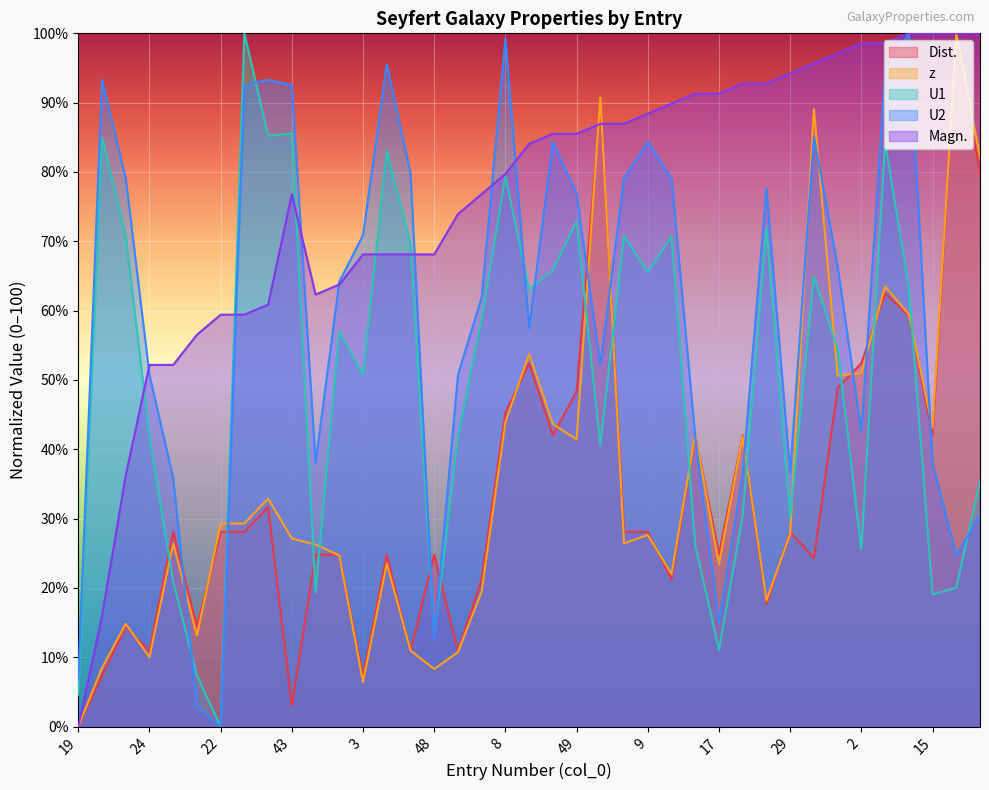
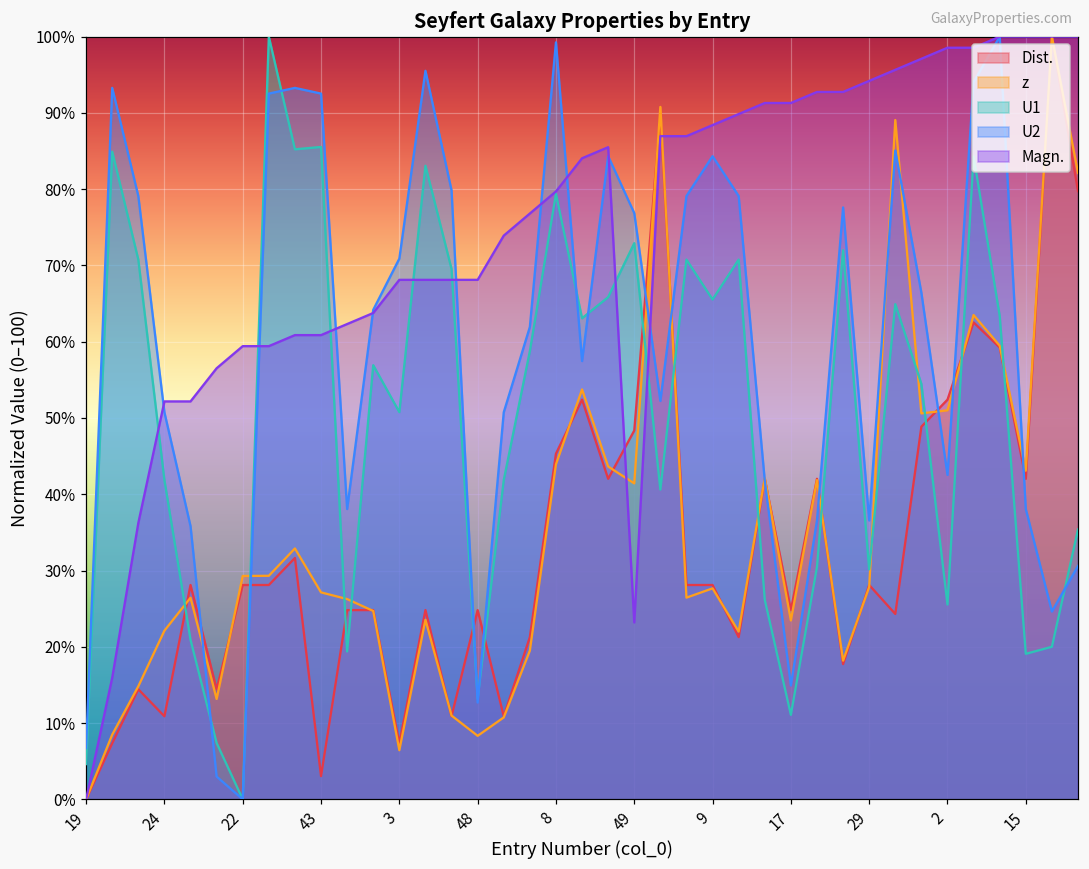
  {
    "Dist.": {
      "24": "11%",
      "43": "3%",
      "3": "7%",
      "48": "25%",
      "49": "48%",
      "9": "28%",
      "15": "42%"
    },
    "z": {
-     "24": "10%",
+     "24": "22%",
      "43": "27%",
      "3": "6%",
      "48": "8%",
      "49": "41%",
      "9": "28%",
      "15": "43%"
    },
    "Magn.": {
      "24": "52%",
-     "43": "77%",
+     "43": "61%",
      "3": "68%",
      "48": "68%",
-     "49": "86%",
+     "49": "23%",
      "9": "88%",
      "15": "100%"
    }
  }
